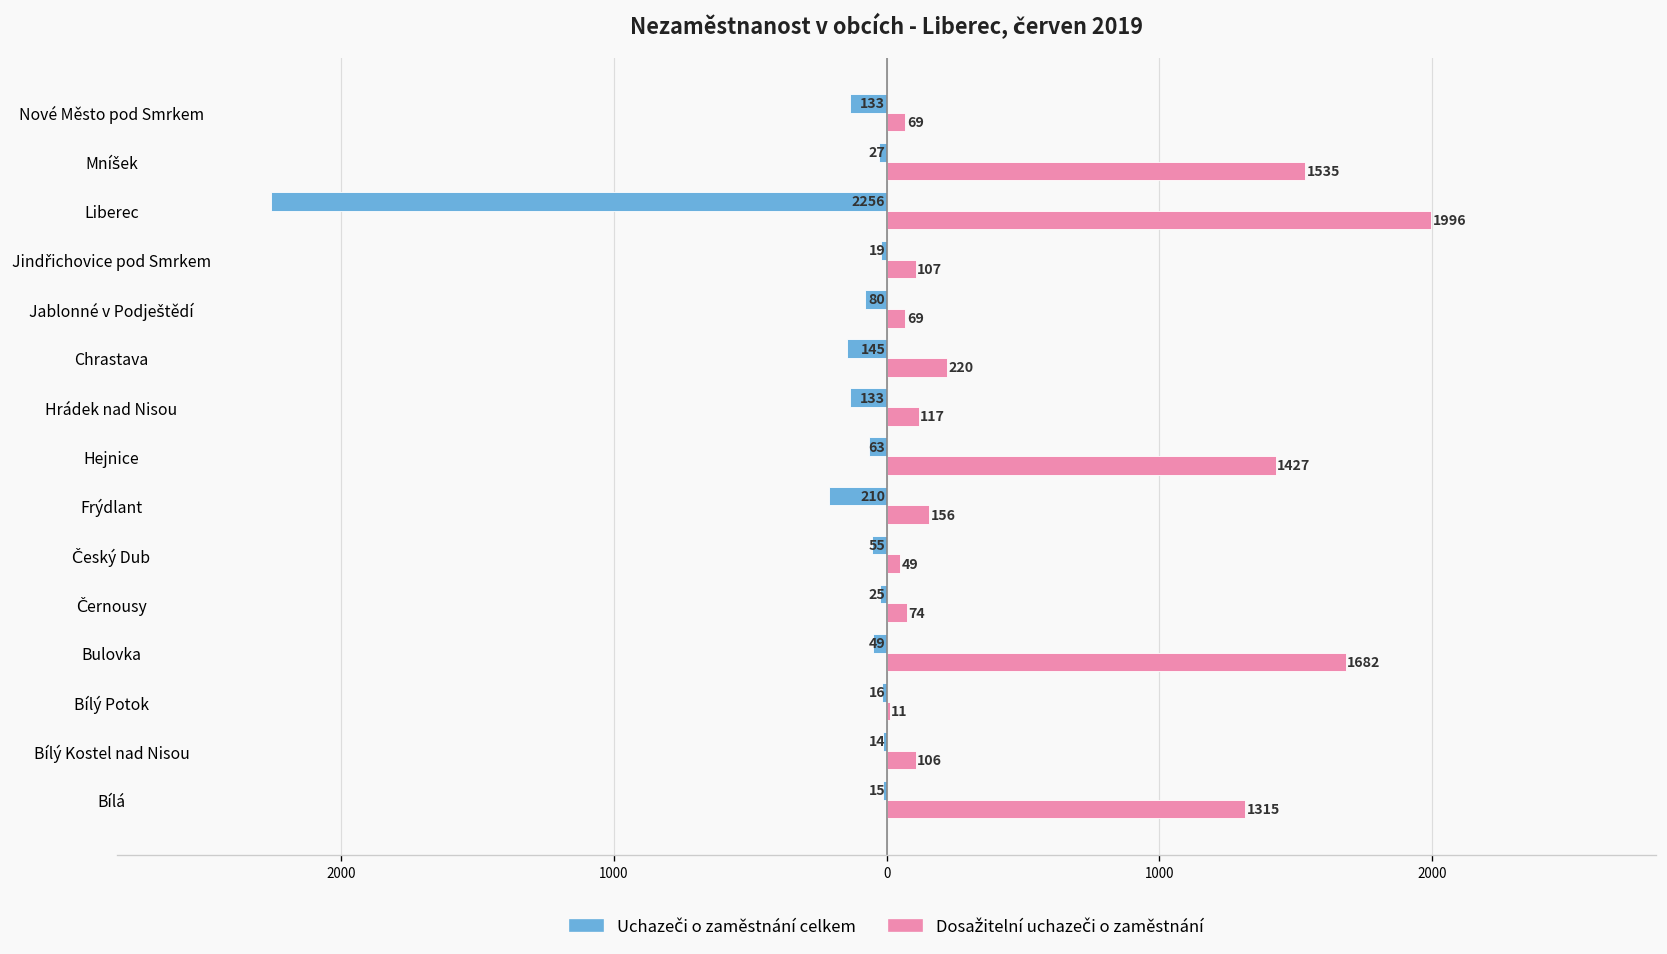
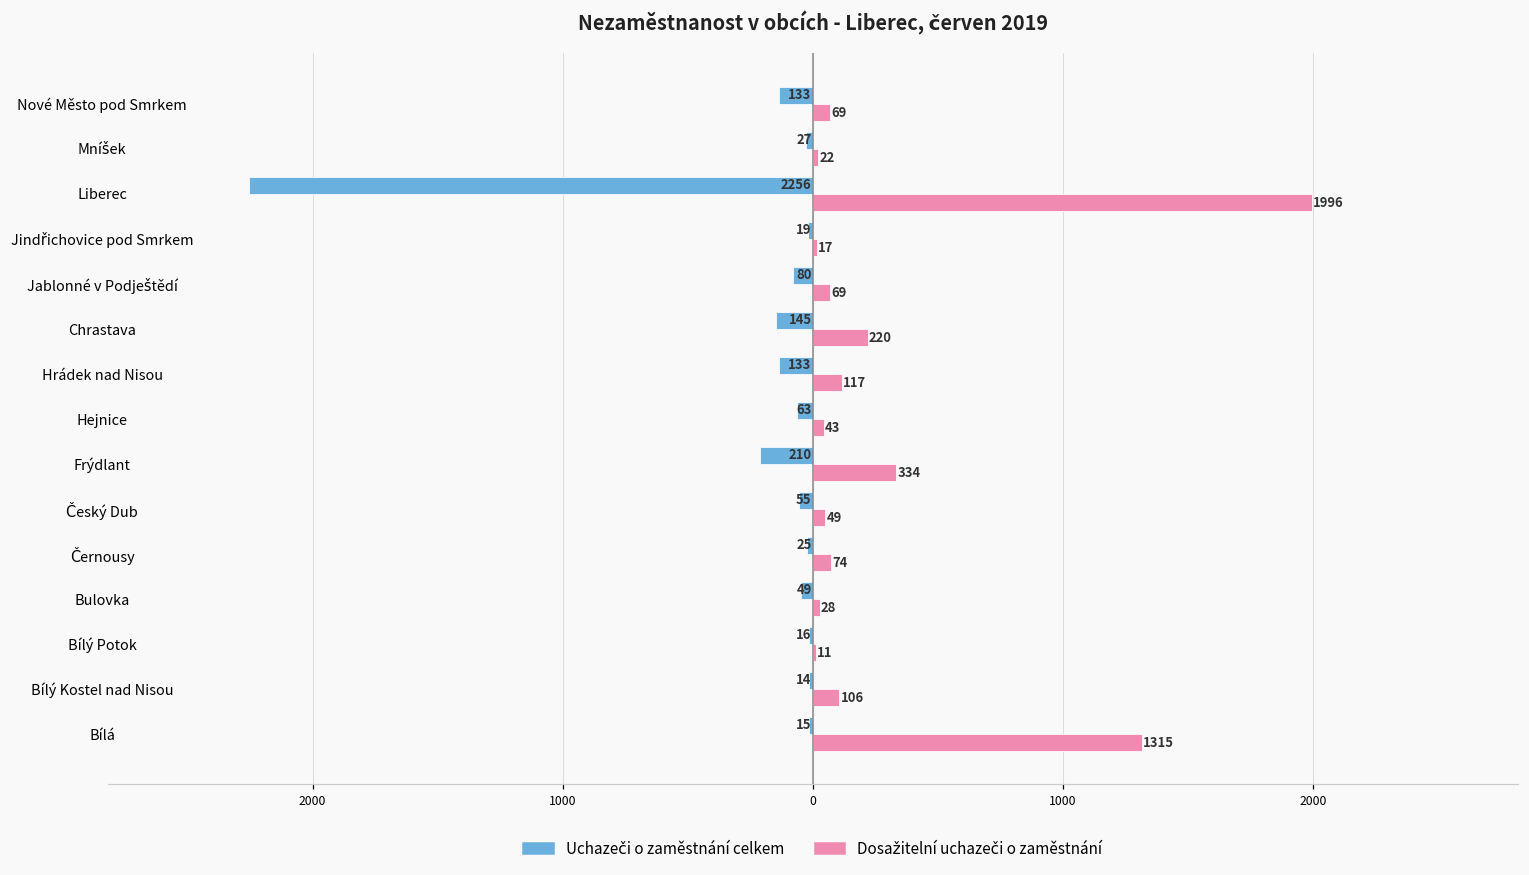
  {
    "Dosažitelní uchazeči o zaměstnání": {
      "Nové Město pod Smrkem": 69,
-     "Mníšek": 1535,
+     "Mníšek": 22,
      "Liberec": 1996,
-     "Jindřichovice pod Smrkem": 107,
+     "Jindřichovice pod Smrkem": 17,
      "Jablonné v Podještědí": 69,
      "Chrastava": 220,
      "Hrádek nad Nisou": 117,
-     "Hejnice": 1427,
-     "Frýdlant": 156,
+     "Hejnice": 43,
+     "Frýdlant": 334,
      "Český Dub": 49,
      "Černousy": 74,
-     "Bulovka": 1682,
+     "Bulovka": 28,
      "Bílý Potok": 11,
      "Bílý Kostel nad Nisou": 106,
      "Bílá": 1315
    }
  }
